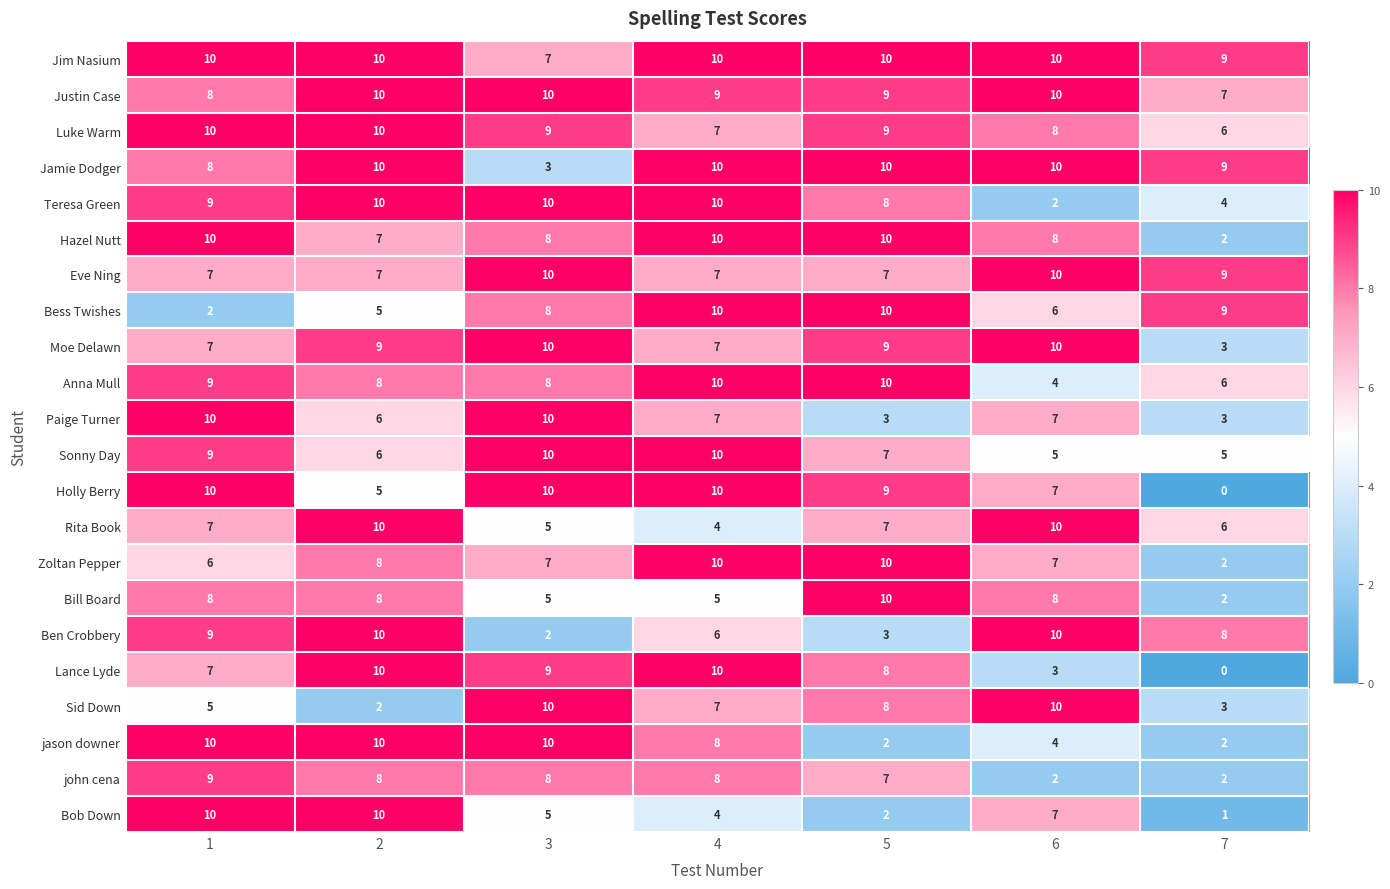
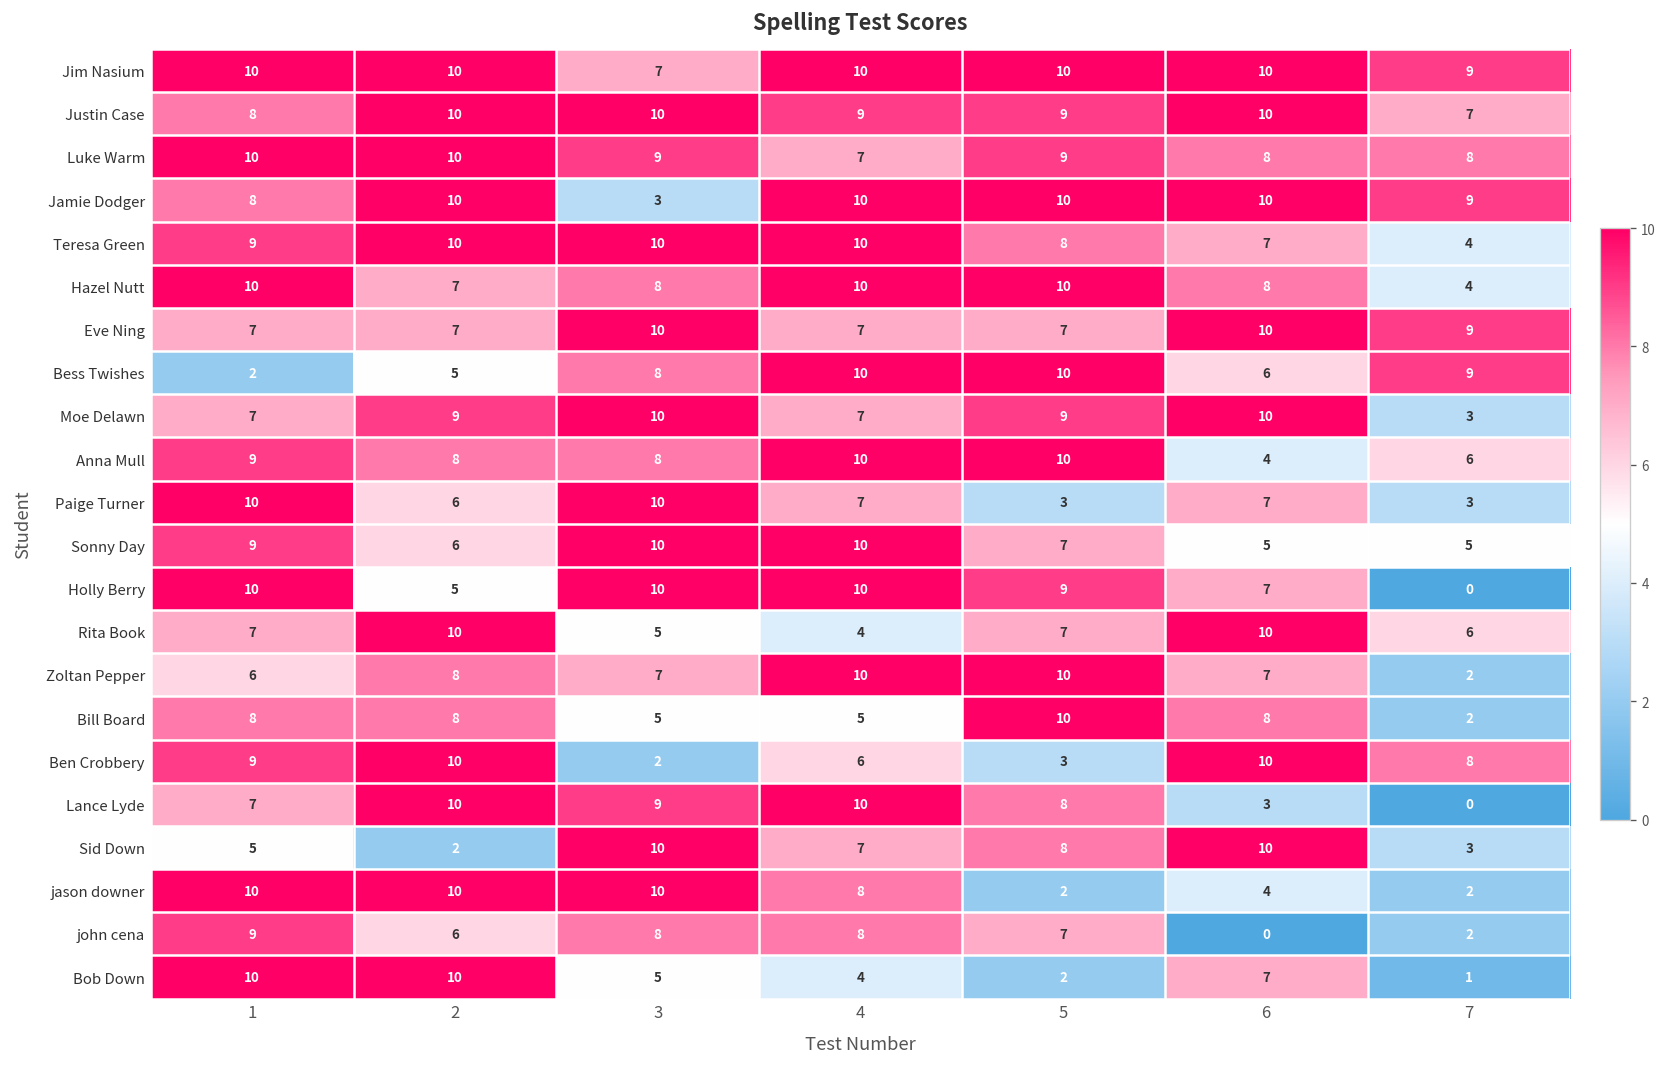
  {
    "Jim Nasium": {
      "1": 10,
      "2": 10,
      "3": 7,
      "4": 10,
      "5": 10,
      "6": 10,
      "7": 9
    },
    "Justin Case": {
      "1": 8,
      "2": 10,
      "3": 10,
      "4": 9,
      "5": 9,
      "6": 10,
      "7": 7
    },
    "Luke Warm": {
      "1": 10,
      "2": 10,
      "3": 9,
      "4": 7,
      "5": 9,
      "6": 8,
-     "7": 6
+     "7": 8
    },
    "Jamie Dodger": {
      "1": 8,
      "2": 10,
      "3": 3,
      "4": 10,
      "5": 10,
      "6": 10,
      "7": 9
    },
    "Teresa Green": {
      "1": 9,
      "2": 10,
      "3": 10,
      "4": 10,
      "5": 8,
-     "6": 2,
+     "6": 7,
      "7": 4
    },
    "Hazel Nutt": {
      "1": 10,
      "2": 7,
      "3": 8,
      "4": 10,
      "5": 10,
      "6": 8,
-     "7": 2
+     "7": 4
    },
    "Eve Ning": {
      "1": 7,
      "2": 7,
      "3": 10,
      "4": 7,
      "5": 7,
      "6": 10,
      "7": 9
    },
    "Bess Twishes": {
      "1": 2,
      "2": 5,
      "3": 8,
      "4": 10,
      "5": 10,
      "6": 6,
      "7": 9
    },
    "Moe Delawn": {
      "1": 7,
      "2": 9,
      "3": 10,
      "4": 7,
      "5": 9,
      "6": 10,
      "7": 3
    },
    "Anna Mull": {
      "1": 9,
      "2": 8,
      "3": 8,
      "4": 10,
      "5": 10,
      "6": 4,
      "7": 6
    },
    "Paige Turner": {
      "1": 10,
      "2": 6,
      "3": 10,
      "4": 7,
      "5": 3,
      "6": 7,
      "7": 3
    },
    "Sonny Day": {
      "1": 9,
      "2": 6,
      "3": 10,
      "4": 10,
      "5": 7,
      "6": 5,
      "7": 5
    },
    "Holly Berry": {
      "1": 10,
      "2": 5,
      "3": 10,
      "4": 10,
      "5": 9,
      "6": 7,
      "7": 0
    },
    "Rita Book": {
      "1": 7,
      "2": 10,
      "3": 5,
      "4": 4,
      "5": 7,
      "6": 10,
      "7": 6
    },
    "Zoltan Pepper": {
      "1": 6,
      "2": 8,
      "3": 7,
      "4": 10,
      "5": 10,
      "6": 7,
      "7": 2
    },
    "Bill Board": {
      "1": 8,
      "2": 8,
      "3": 5,
      "4": 5,
      "5": 10,
      "6": 8,
      "7": 2
    },
    "Ben Crobbery": {
      "1": 9,
      "2": 10,
      "3": 2,
      "4": 6,
      "5": 3,
      "6": 10,
      "7": 8
    },
    "Lance Lyde": {
      "1": 7,
      "2": 10,
      "3": 9,
      "4": 10,
      "5": 8,
      "6": 3,
      "7": 0
    },
    "Sid Down": {
      "1": 5,
      "2": 2,
      "3": 10,
      "4": 7,
      "5": 8,
      "6": 10,
      "7": 3
    },
    "jason downer": {
      "1": 10,
      "2": 10,
      "3": 10,
      "4": 8,
      "5": 2,
      "6": 4,
      "7": 2
    },
    "john cena": {
      "1": 9,
-     "2": 8,
+     "2": 6,
      "3": 8,
      "4": 8,
      "5": 7,
-     "6": 2,
+     "6": 0,
      "7": 2
    },
    "Bob Down": {
      "1": 10,
      "2": 10,
      "3": 5,
      "4": 4,
      "5": 2,
      "6": 7,
      "7": 1
    }
  }
